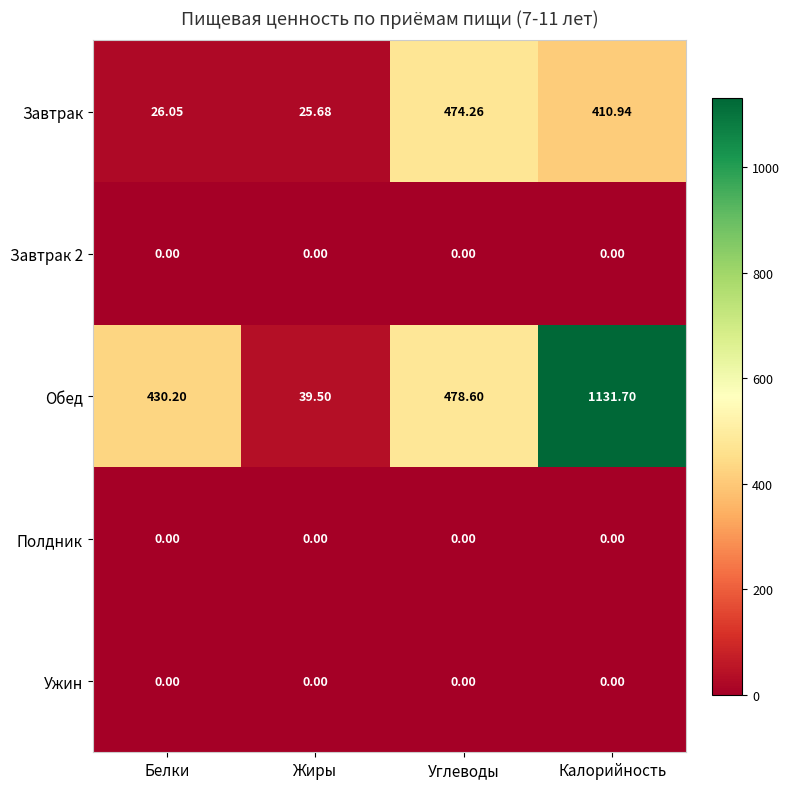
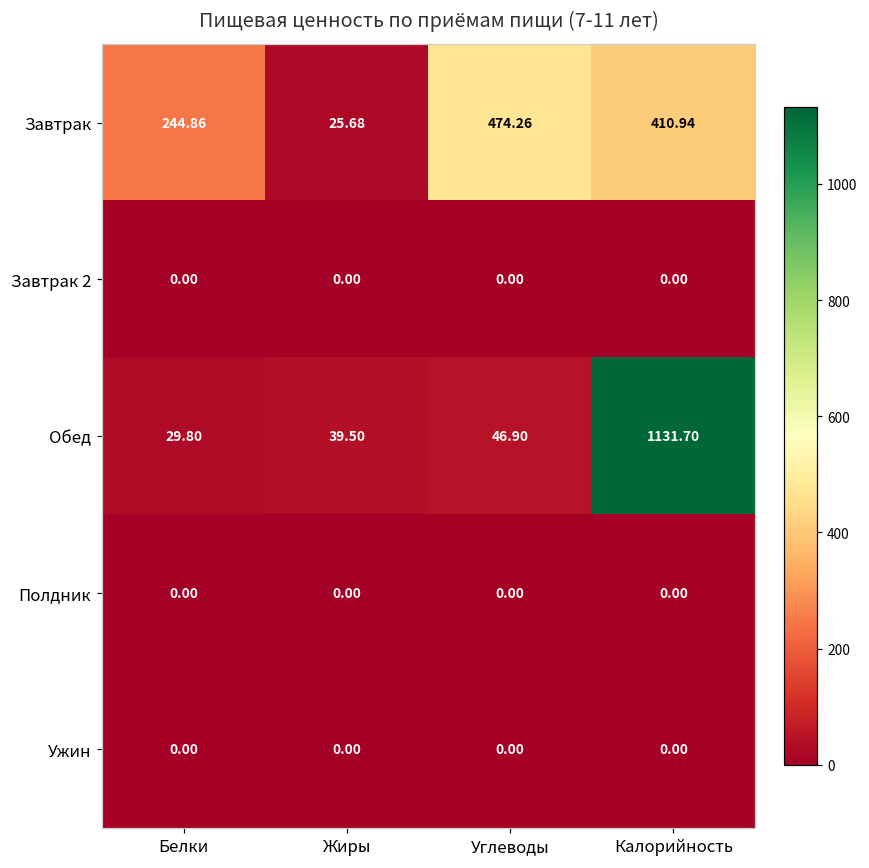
  {
    "Завтрак": {
-     "Белки": 26.05,
+     "Белки": 244.86,
      "Жиры": 25.68,
      "Углеводы": 474.26,
      "Калорийность": 410.94
    },
    "Завтрак 2": {
      "Белки": 0.00,
      "Жиры": 0.00,
      "Углеводы": 0.00,
      "Калорийность": 0.00
    },
    "Обед": {
-     "Белки": 430.20,
+     "Белки": 29.80,
      "Жиры": 39.50,
-     "Углеводы": 478.60,
+     "Углеводы": 46.90,
      "Калорийность": 1131.70
    },
    "Полдник": {
      "Белки": 0.00,
      "Жиры": 0.00,
      "Углеводы": 0.00,
      "Калорийность": 0.00
    },
    "Ужин": {
      "Белки": 0.00,
      "Жиры": 0.00,
      "Углеводы": 0.00,
      "Калорийность": 0.00
    }
  }
